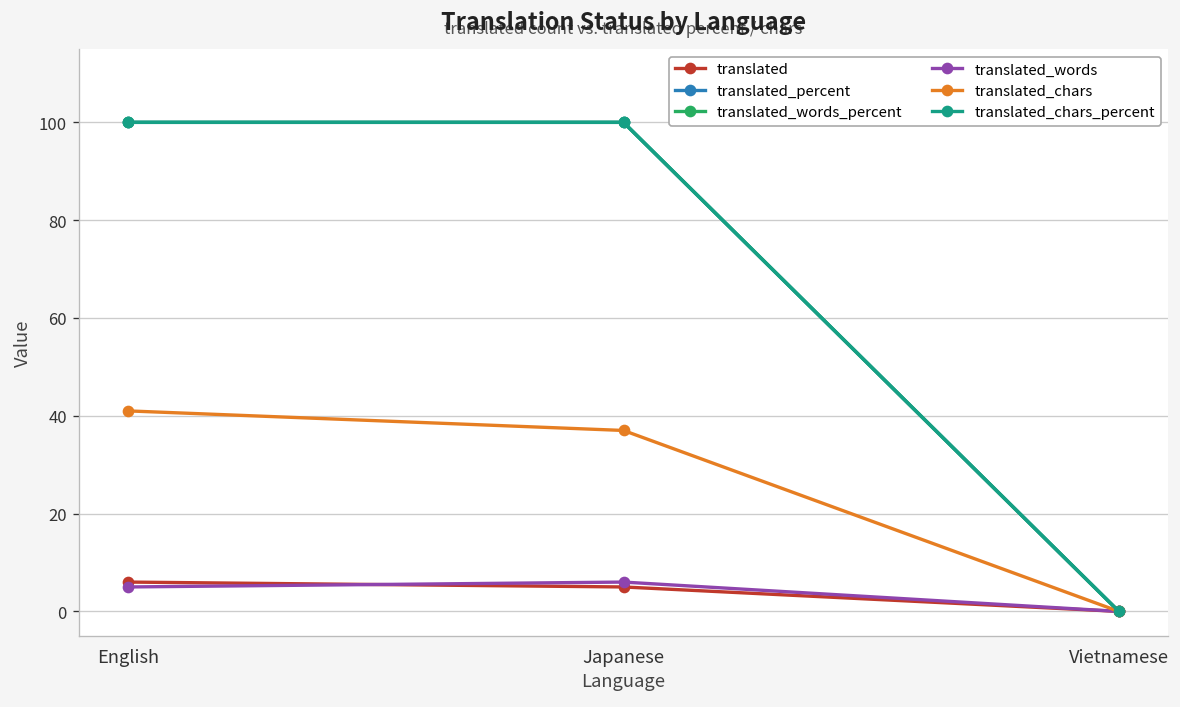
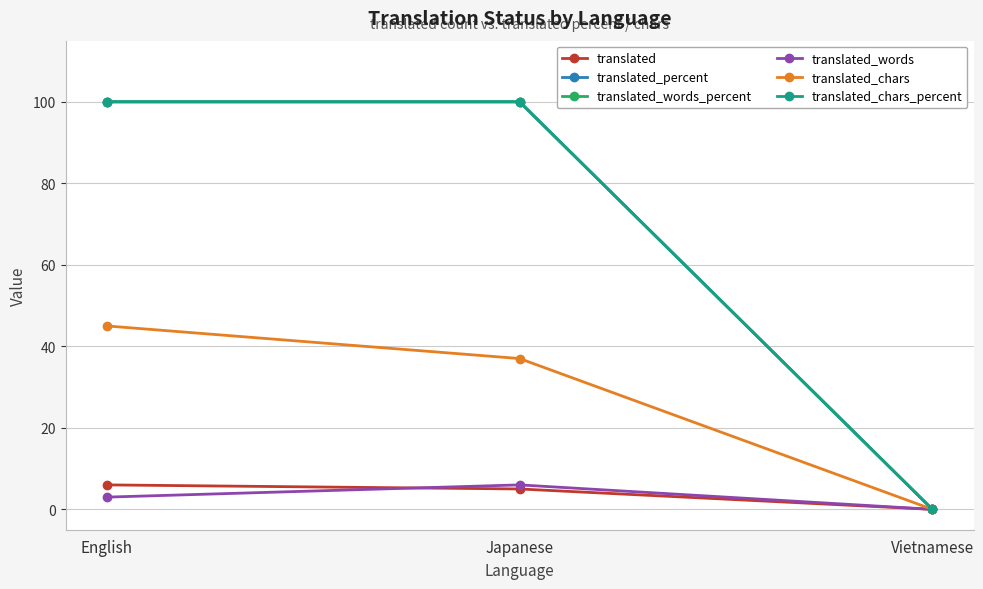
  {
    "translated": {
      "English": 6,
      "Japanese": 5
    },
    "translated_chars_percent": {
      "English": 100,
      "Japanese": 100
    },
    "translated_words": {
-     "English": 5,
+     "English": 3,
      "Japanese": 6
    },
    "translated_chars": {
-     "English": 41,
+     "English": 45,
      "Japanese": 37
    }
  }
